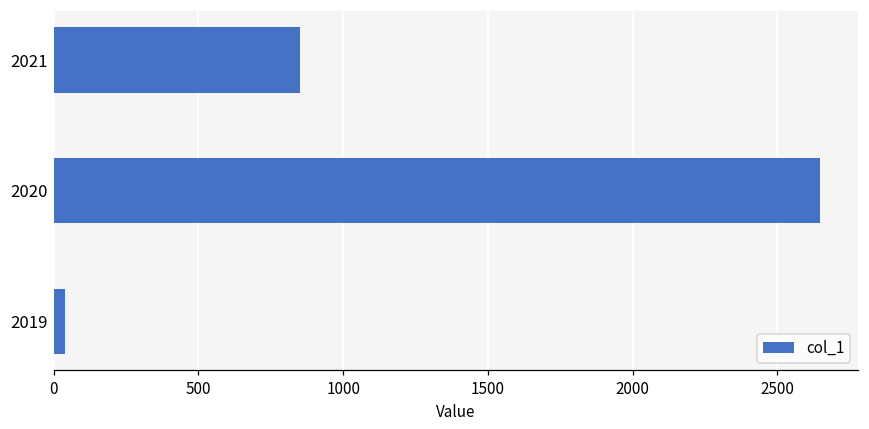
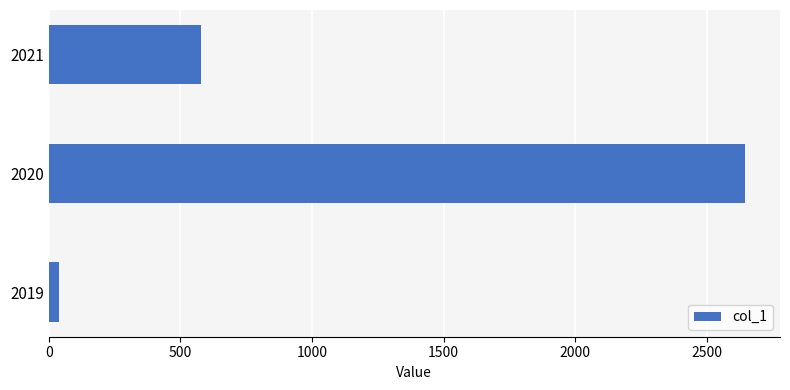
  {
-   "2021": 850,
+   "2021": 580,
    "2020": 2650,
    "2019": 40
  }
